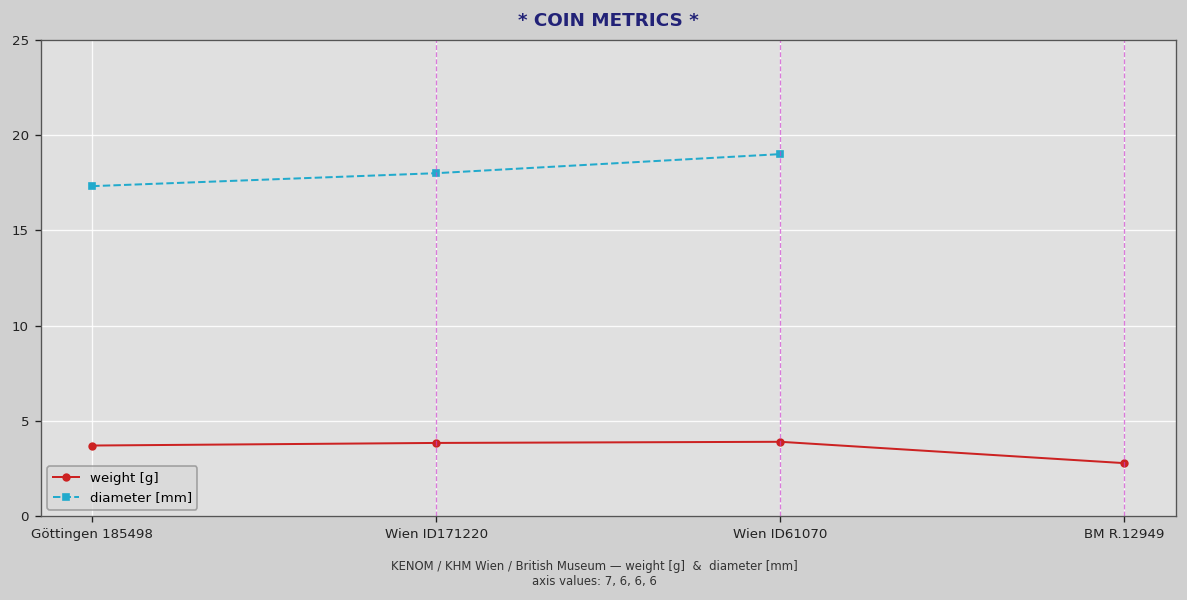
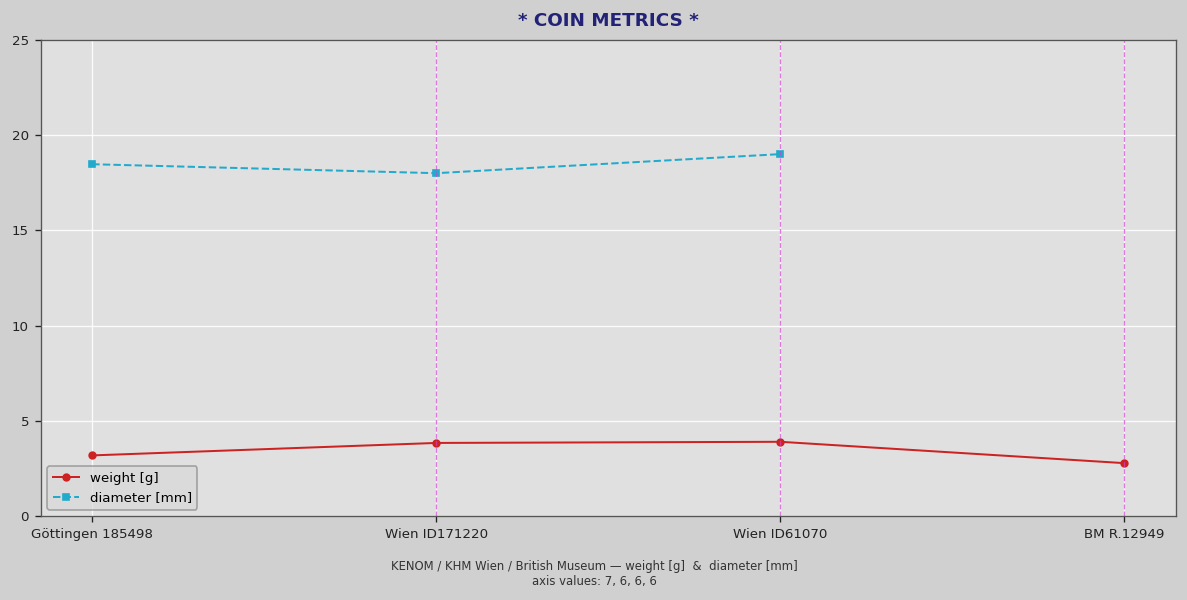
  {
    "weight [g]": {
-     "Göttingen 185498": 3.7,
+     "Göttingen 185498": 3.2,
      "Wien ID171220": 3.9,
      "Wien ID61070": 3.9,
      "BM R.12949": 2.8
    },
    "diameter [mm]": {
-     "Göttingen 185498": 17.3,
+     "Göttingen 185498": 18.5,
      "Wien ID171220": 18.0,
      "Wien ID61070": 19.0
    }
  }
